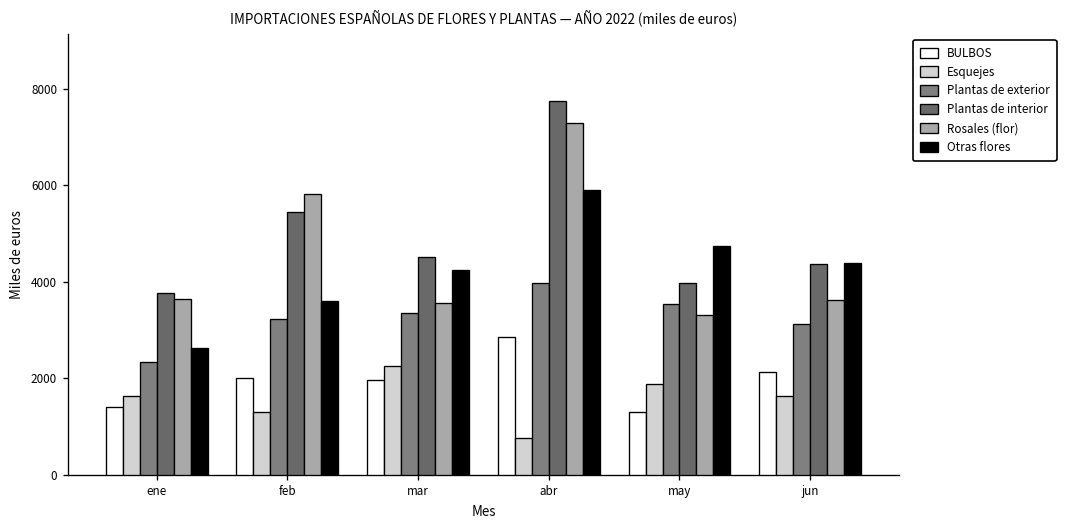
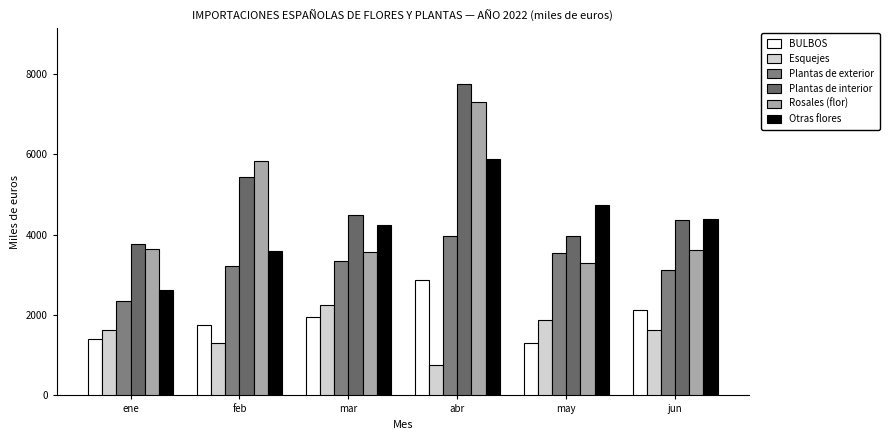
  {
    "BULBOS": {
      "ene": 1400,
-     "feb": 2000,
+     "feb": 1800,
      "mar": 2000,
      "abr": 2900,
      "may": 1300,
      "jun": 2100
    },
    "Esquejes": {
      "ene": 1600,
      "feb": 1300,
      "mar": 2200,
      "abr": 800,
      "may": 1900,
      "jun": 1600
    },
    "Rosales (flor)": {
      "ene": 3600,
      "feb": 5800,
      "mar": 3600,
      "abr": 7300,
      "may": 3300,
      "jun": 3600
    },
    "Otras flores": {
      "ene": 2600,
      "feb": 3600,
      "mar": 4200,
      "abr": 5900,
      "may": 4700,
      "jun": 4400
    }
  }
